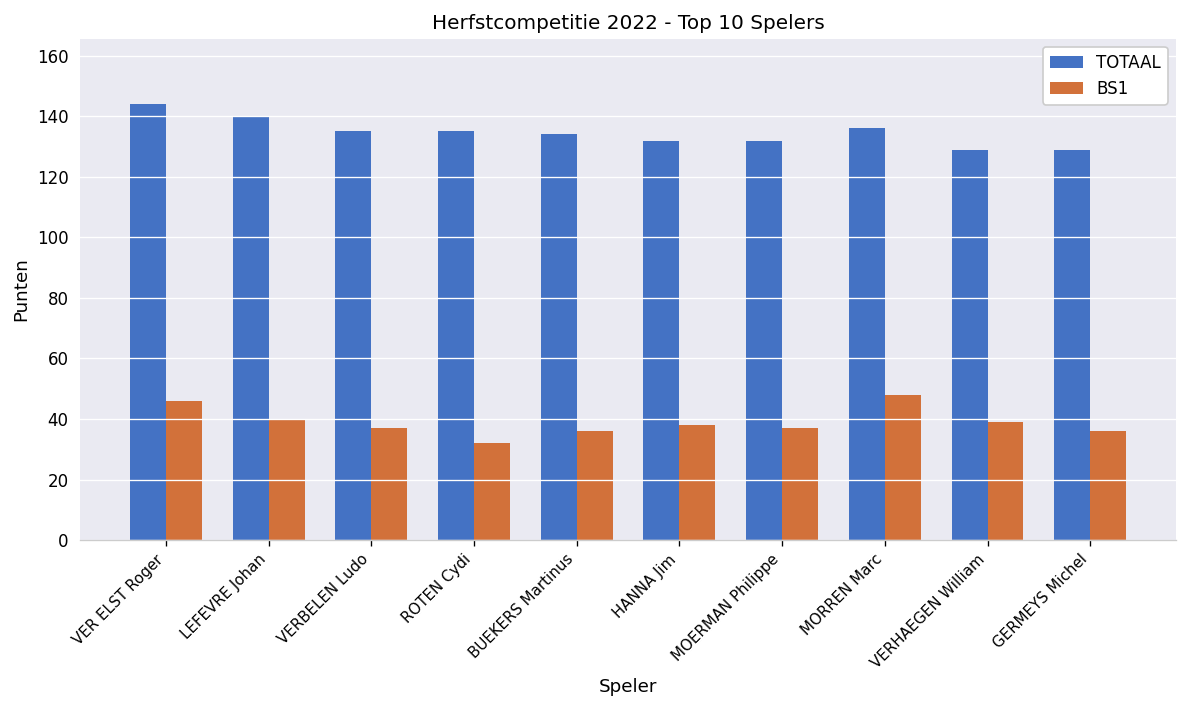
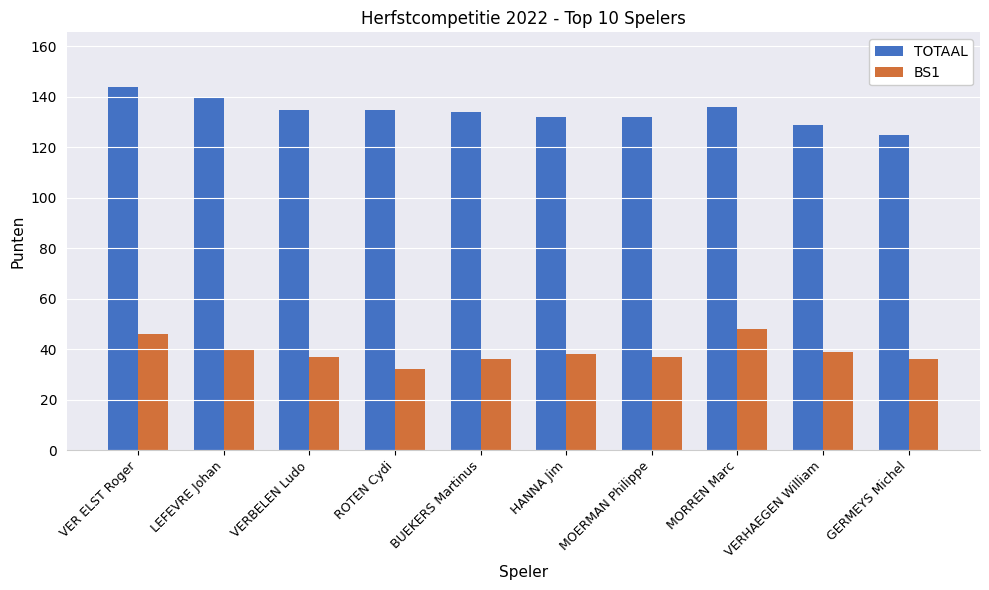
  {
    "TOTAAL": {
      "VER ELST Roger": 144,
      "LEFEVRE Johan": 140,
      "VERBELEN Ludo": 135,
      "ROTEN Cydi": 135,
      "BUEKERS Martinus": 134,
      "HANNA Jim": 132,
      "MOERMAN Philippe": 132,
      "MORREN Marc": 136,
      "VERHAEGEN William": 129,
-     "GERMEYS Michel": 129
+     "GERMEYS Michel": 125
    },
    "BS1": {
      "VER ELST Roger": 46,
      "LEFEVRE Johan": 40,
      "VERBELEN Ludo": 37,
      "ROTEN Cydi": 32,
      "BUEKERS Martinus": 36,
      "HANNA Jim": 38,
      "MOERMAN Philippe": 37,
      "MORREN Marc": 48,
      "VERHAEGEN William": 39,
      "GERMEYS Michel": 36
    }
  }
